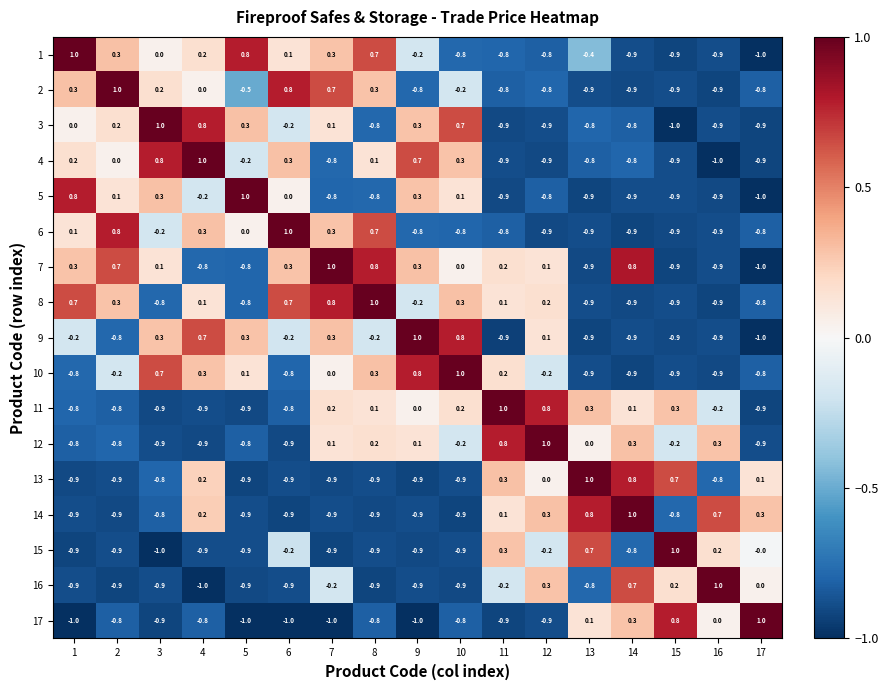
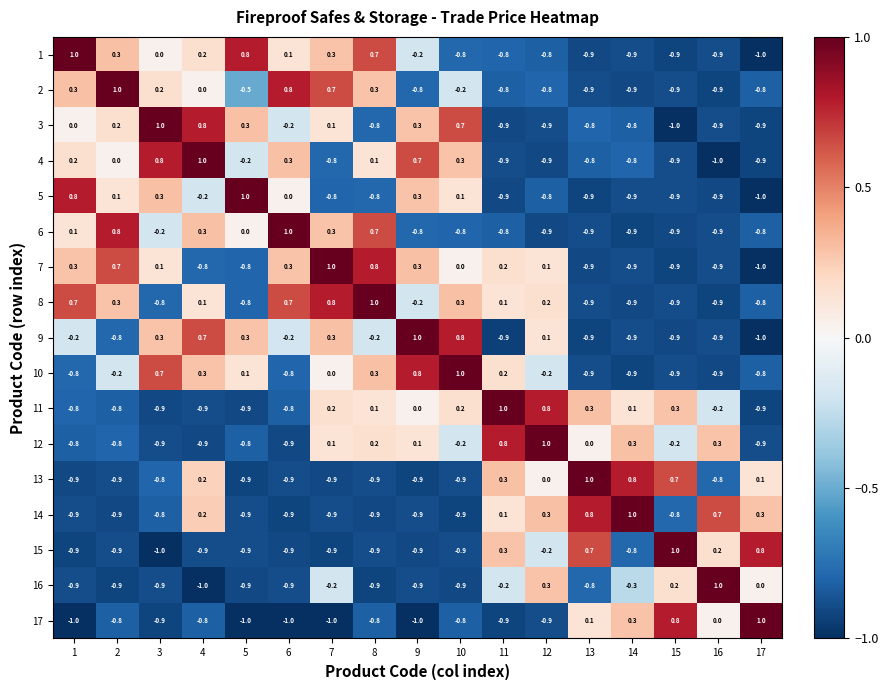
  {
    "1": {
      "1": 1.0,
      "2": 0.3,
      "3": 0.0,
      "4": 0.2,
      "5": 0.8,
      "6": 0.1,
      "7": 0.3,
      "8": 0.7,
      "9": -0.2,
      "10": -0.8,
      "11": -0.8,
      "12": -0.8,
-     "13": -0.4,
+     "13": -0.9,
      "14": -0.9,
      "15": -0.9,
      "16": -0.9,
      "17": -1.0
    },
    "7": {
      "1": 0.3,
      "2": 0.7,
      "3": 0.1,
      "4": -0.8,
      "5": -0.8,
      "6": 0.3,
      "7": 1.0,
      "8": 0.8,
      "9": 0.3,
      "10": 0.0,
      "11": 0.2,
      "12": 0.1,
      "13": -0.9,
-     "14": 0.8,
+     "14": -0.9,
      "15": -0.9,
      "16": -0.9,
      "17": -1.0
    },
    "15": {
      "1": -0.9,
      "2": -0.9,
      "3": -1.0,
      "4": -0.9,
      "5": -0.9,
-     "6": -0.2,
+     "6": -0.9,
      "7": -0.9,
      "8": -0.9,
      "9": -0.9,
      "10": -0.9,
      "11": 0.3,
      "12": -0.2,
      "13": 0.7,
      "14": -0.8,
      "15": 1.0,
      "16": 0.2,
-     "17": -0.0
+     "17": 0.8
    },
    "16": {
      "1": -0.9,
      "2": -0.9,
      "3": -0.9,
      "4": -1.0,
      "5": -0.9,
      "6": -0.9,
      "7": -0.2,
      "8": -0.9,
      "9": -0.9,
      "10": -0.9,
      "11": -0.2,
      "12": 0.3,
      "13": -0.8,
-     "14": 0.7,
+     "14": -0.3,
      "15": 0.2,
      "16": 1.0,
      "17": 0.0
    }
  }
